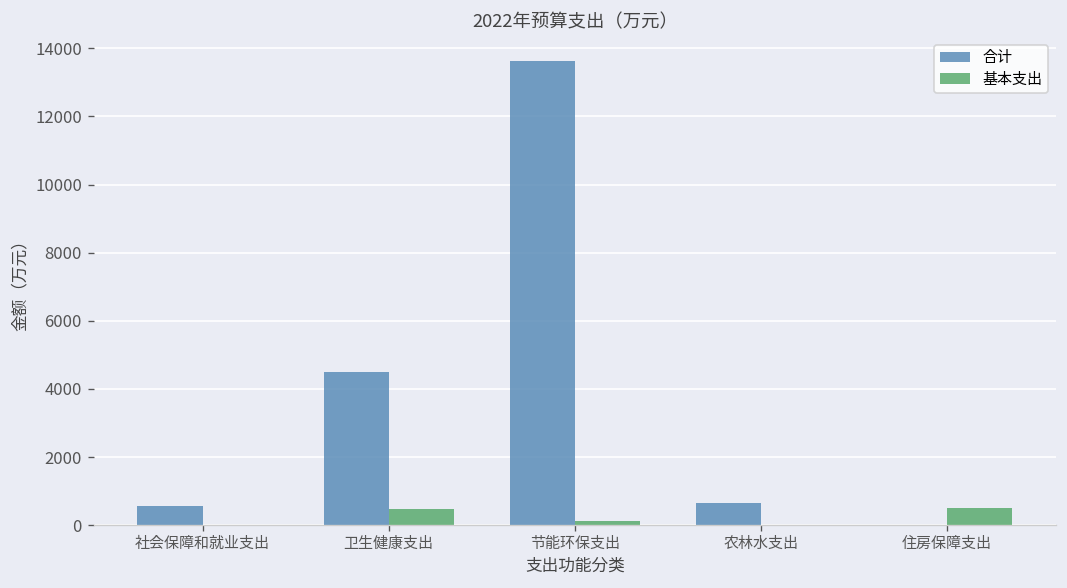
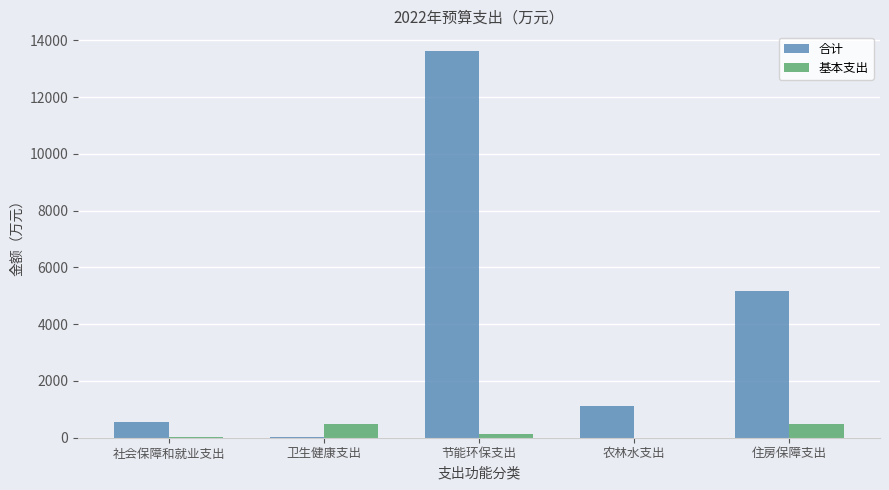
  {
    "合计": {
      "社会保障和就业支出": 600,
-     "卫生健康支出": 4500,
+     "卫生健康支出": 0,
      "节能环保支出": 13600,
-     "农林水支出": 700,
-     "住房保障支出": 0
+     "农林水支出": 1100,
+     "住房保障支出": 5200
    },
    "基本支出": {
      "卫生健康支出": 500,
      "节能环保支出": 100,
      "农林水支出": 0,
      "住房保障支出": 500
    }
  }
